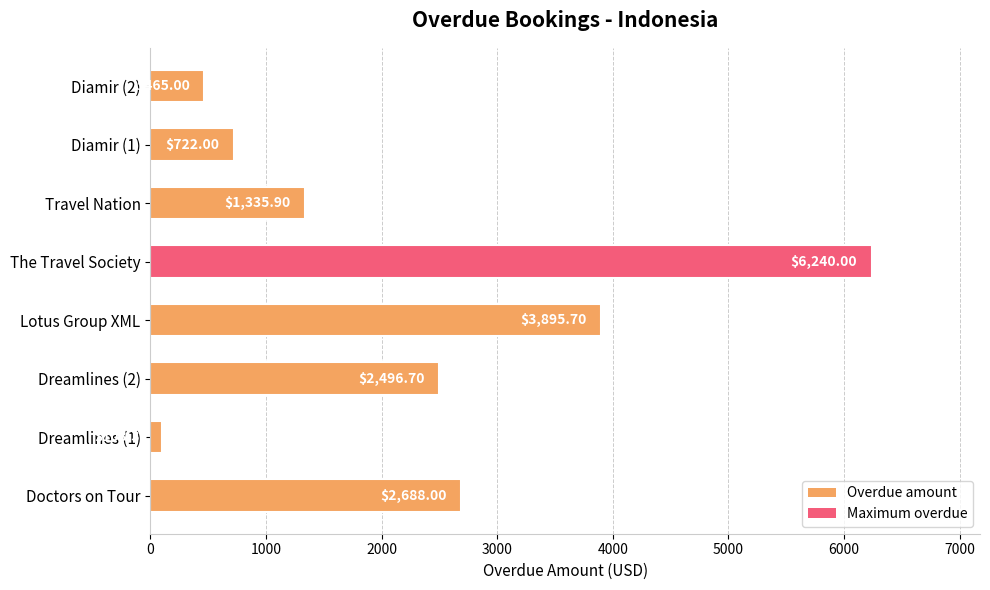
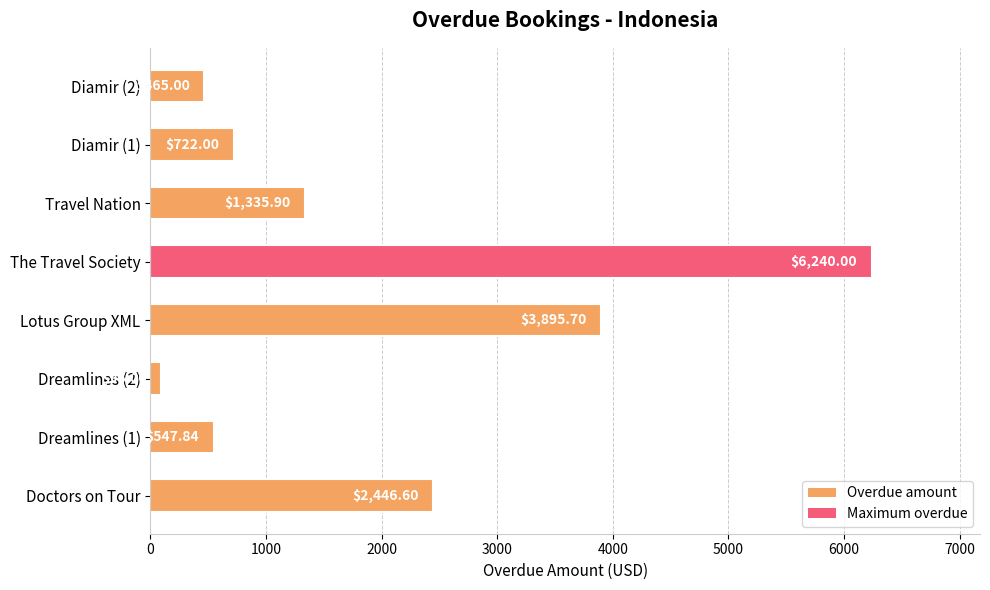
  {
    "Diamir (2)": "$465.00",
    "Diamir (1)": "$722.00",
    "Travel Nation": "$1,335.90",
    "The Travel Society": "$6,240.00",
    "Lotus Group XML": "$3,895.70",
-   "Dreamlines (2)": "2500",
-   "Dreamlines (1)": "100",
-   "Doctors on Tour": "$2,688.00"
+   "Dreamlines (2)": "100",
+   "Dreamlines (1)": "550",
+   "Doctors on Tour": "$2,446.60"
  }
